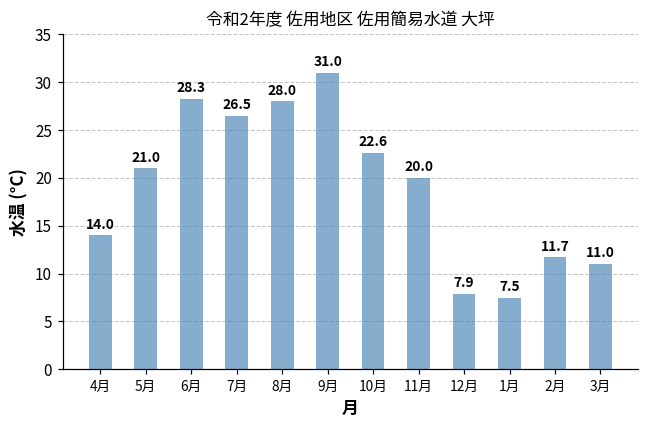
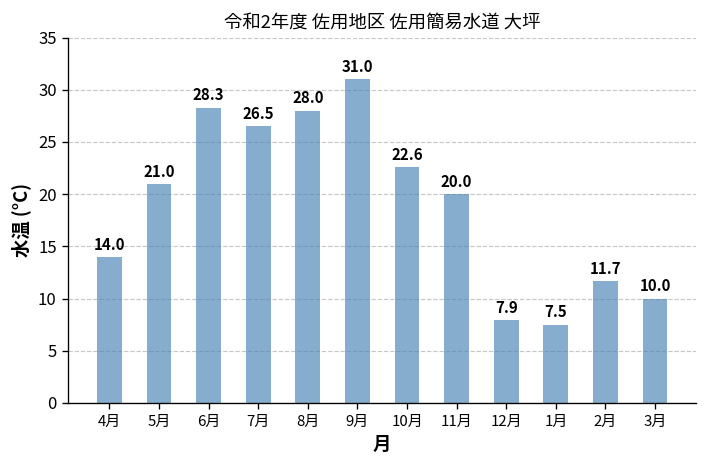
  {
    "4月": 14.0,
    "5月": 21.0,
    "6月": 28.3,
    "7月": 26.5,
    "8月": 28.0,
    "9月": 31.0,
    "10月": 22.6,
    "11月": 20.0,
    "12月": 7.9,
    "1月": 7.5,
    "2月": 11.7,
-   "3月": 11.0
+   "3月": 10.0
  }
